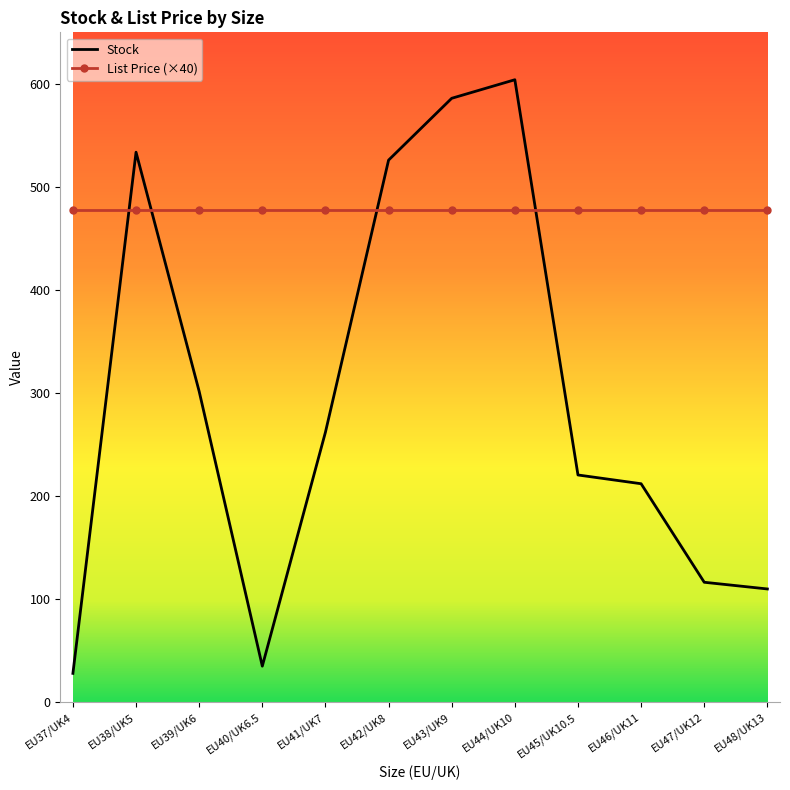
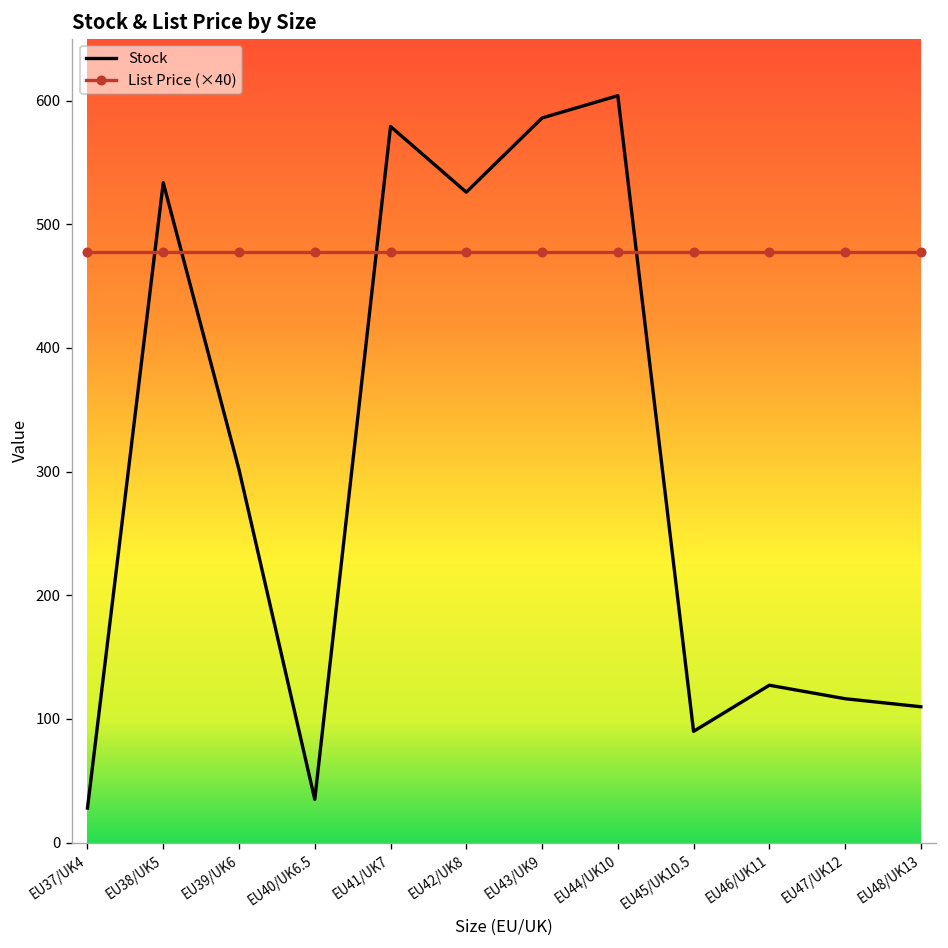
  {
    "Stock": {
      "EU37/UK4": 28,
      "EU38/UK5": 534,
      "EU39/UK6": 302,
      "EU40/UK6.5": 35,
-     "EU41/UK7": 262,
+     "EU41/UK7": 579,
      "EU42/UK8": 526,
      "EU43/UK9": 586,
      "EU44/UK10": 604,
-     "EU45/UK10.5": 221,
-     "EU46/UK11": 212,
+     "EU45/UK10.5": 90,
+     "EU46/UK11": 127,
      "EU47/UK12": 116,
      "EU48/UK13": 110
    },
    "List Price (×40)": {
      "EU37/UK4": 478,
      "EU38/UK5": 478,
      "EU39/UK6": 478,
      "EU40/UK6.5": 478,
      "EU41/UK7": 478,
      "EU42/UK8": 478,
      "EU43/UK9": 478,
      "EU44/UK10": 478,
      "EU45/UK10.5": 478,
      "EU46/UK11": 478,
      "EU47/UK12": 478,
      "EU48/UK13": 478
    }
  }
